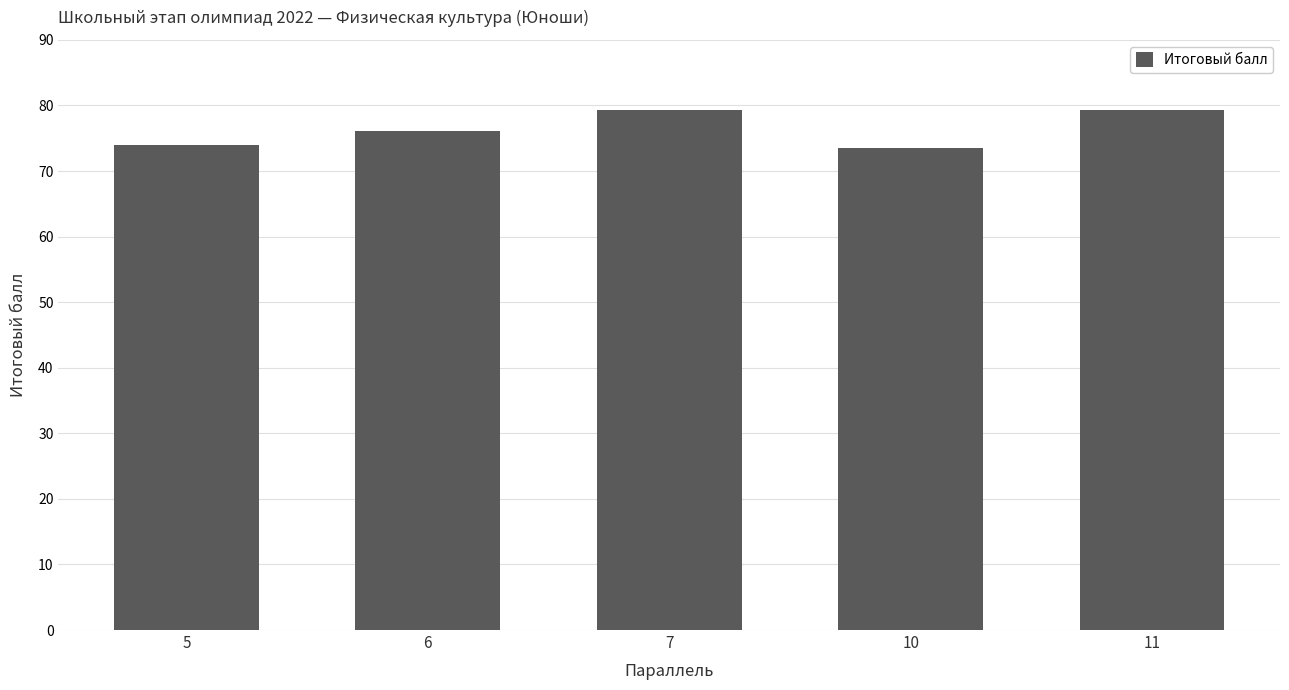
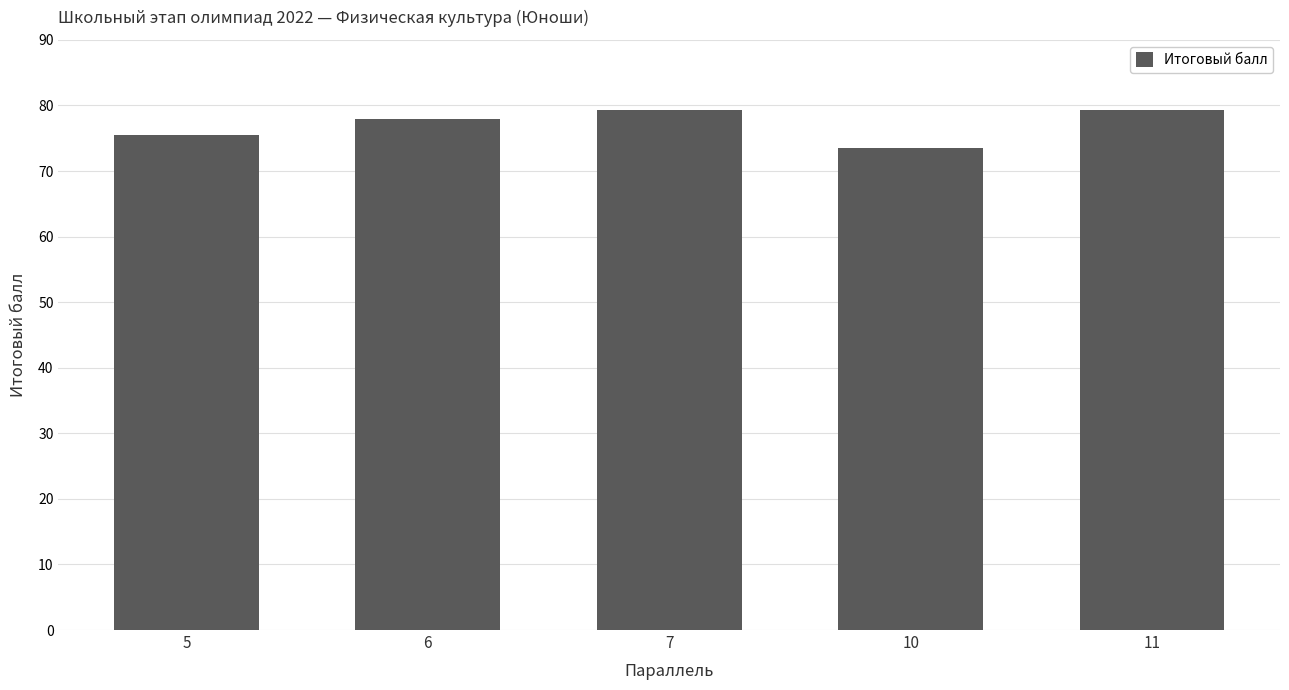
  {
-   "5": 74,
-   "6": 76,
+   "5": 75,
+   "6": 78,
    "7": 79,
    "10": 73,
    "11": 79
  }
